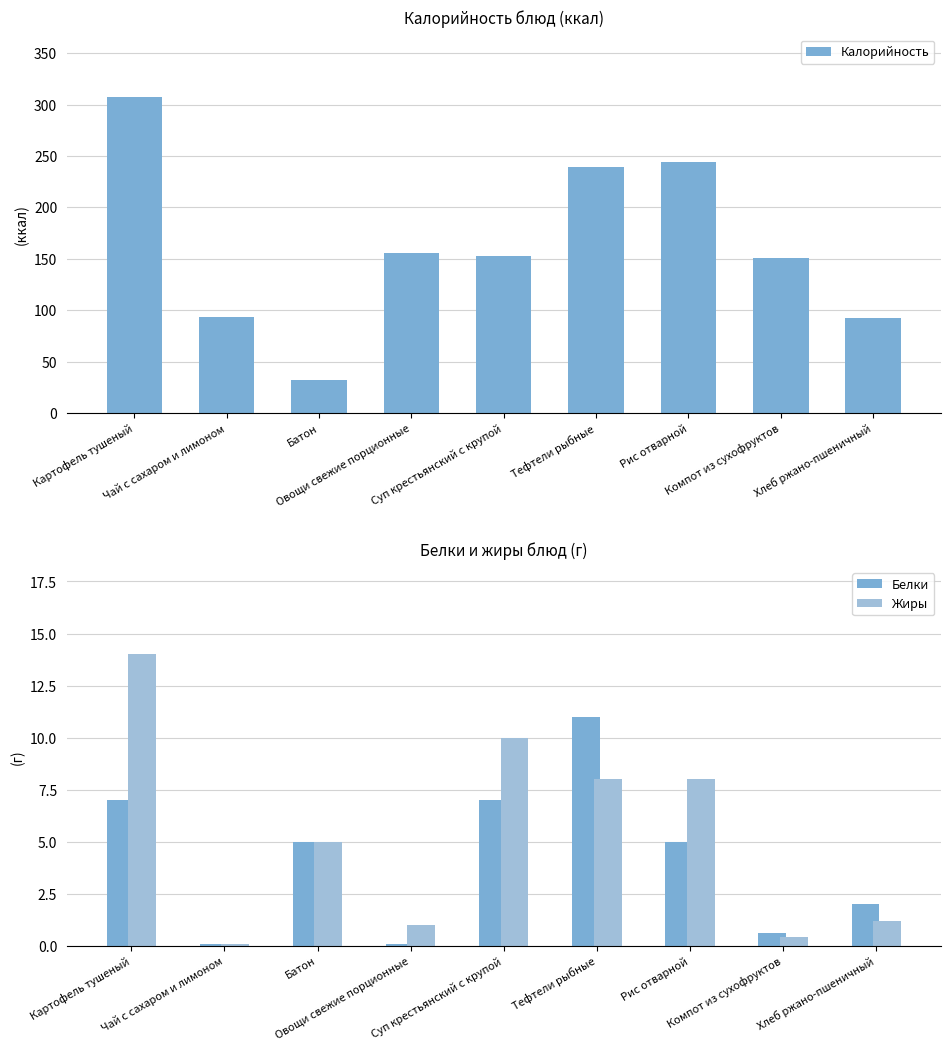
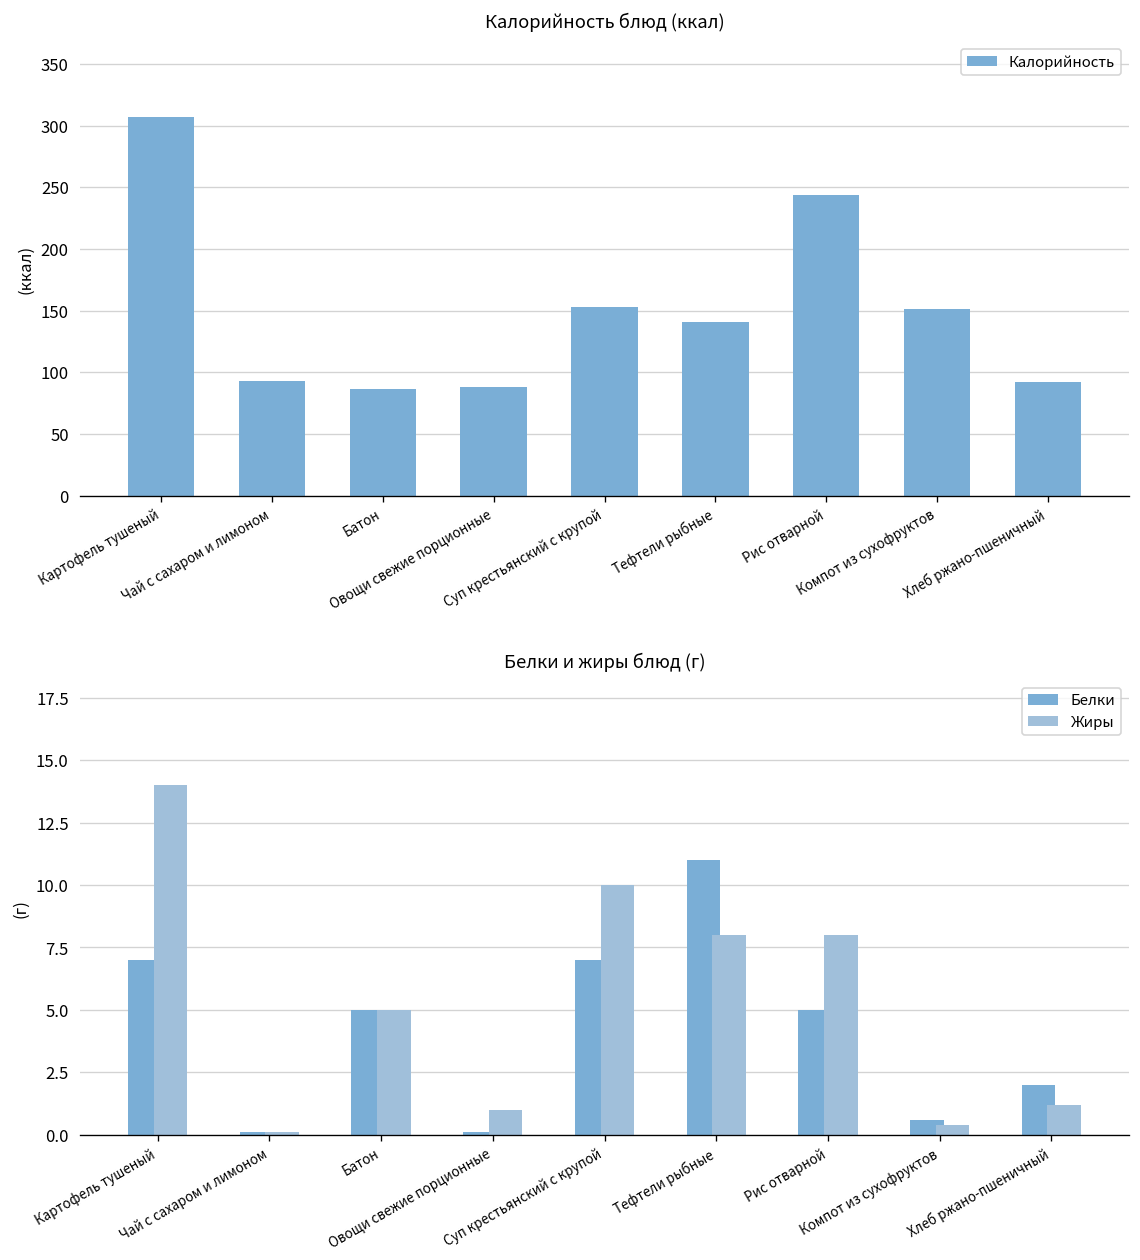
  {
    "Калорийность блюд (ккал)": {
      "Картофель тушеный": 307,
      "Чай с сахаром и лимоном": 93,
-     "Батон": 32,
-     "Овощи свежие порционные": 156,
+     "Батон": 86,
+     "Овощи свежие порционные": 88,
      "Суп крестьянский с крупой": 153,
-     "Тефтели рыбные": 239,
+     "Тефтели рыбные": 141,
      "Рис отварной": 244,
      "Компот из сухофруктов": 151,
      "Хлеб ржано-пшеничный": 92
    }
  }
